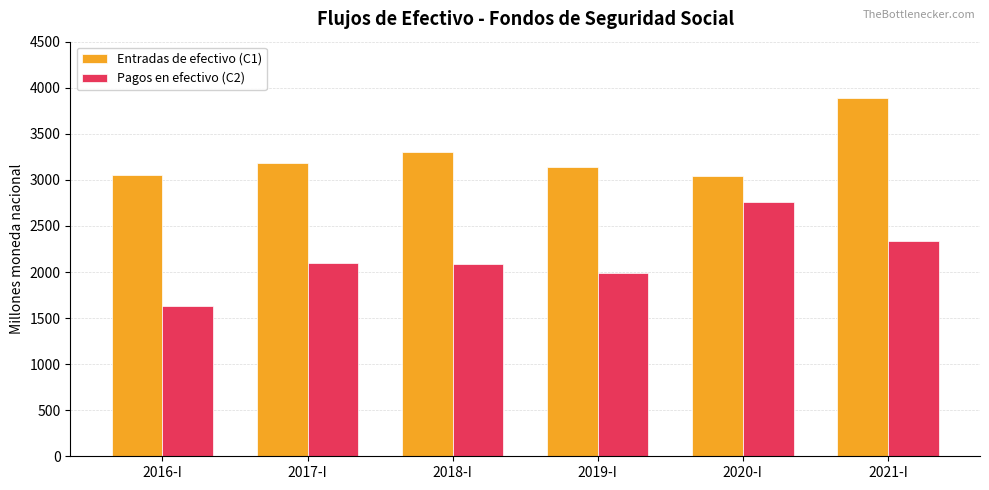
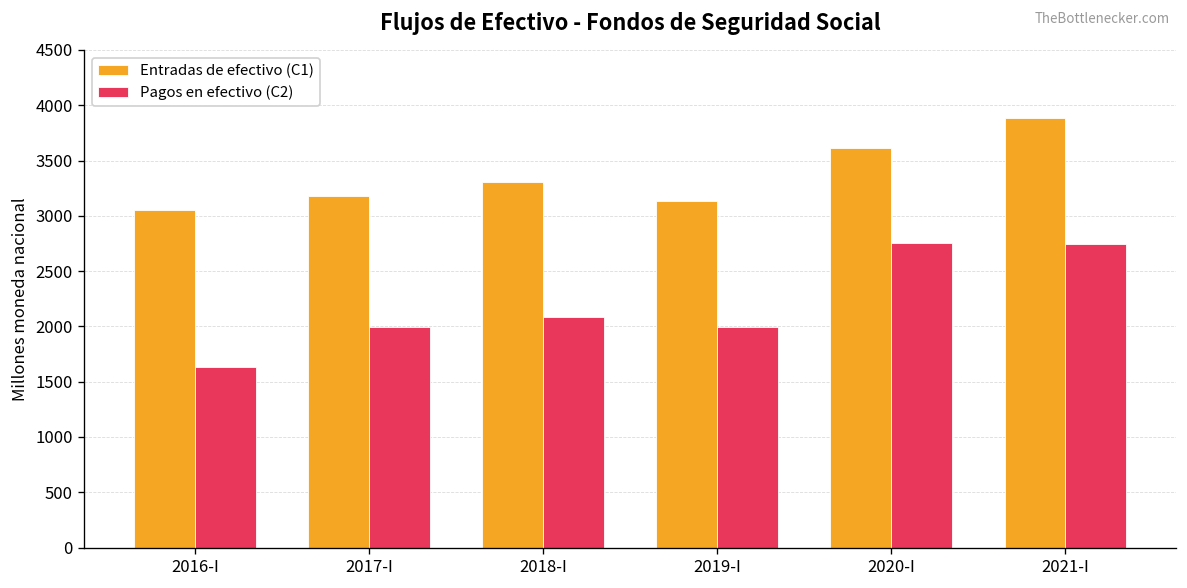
  {
    "Entradas de efectivo (C1)": {
      "2016-I": 3100,
      "2017-I": 3200,
      "2018-I": 3300,
      "2019-I": 3100,
-     "2020-I": 3000,
+     "2020-I": 3600,
      "2021-I": 3900
    },
    "Pagos en efectivo (C2)": {
      "2016-I": 1600,
-     "2017-I": 2100,
+     "2017-I": 2000,
      "2018-I": 2100,
      "2019-I": 2000,
      "2020-I": 2800,
-     "2021-I": 2300
+     "2021-I": 2700
    }
  }
